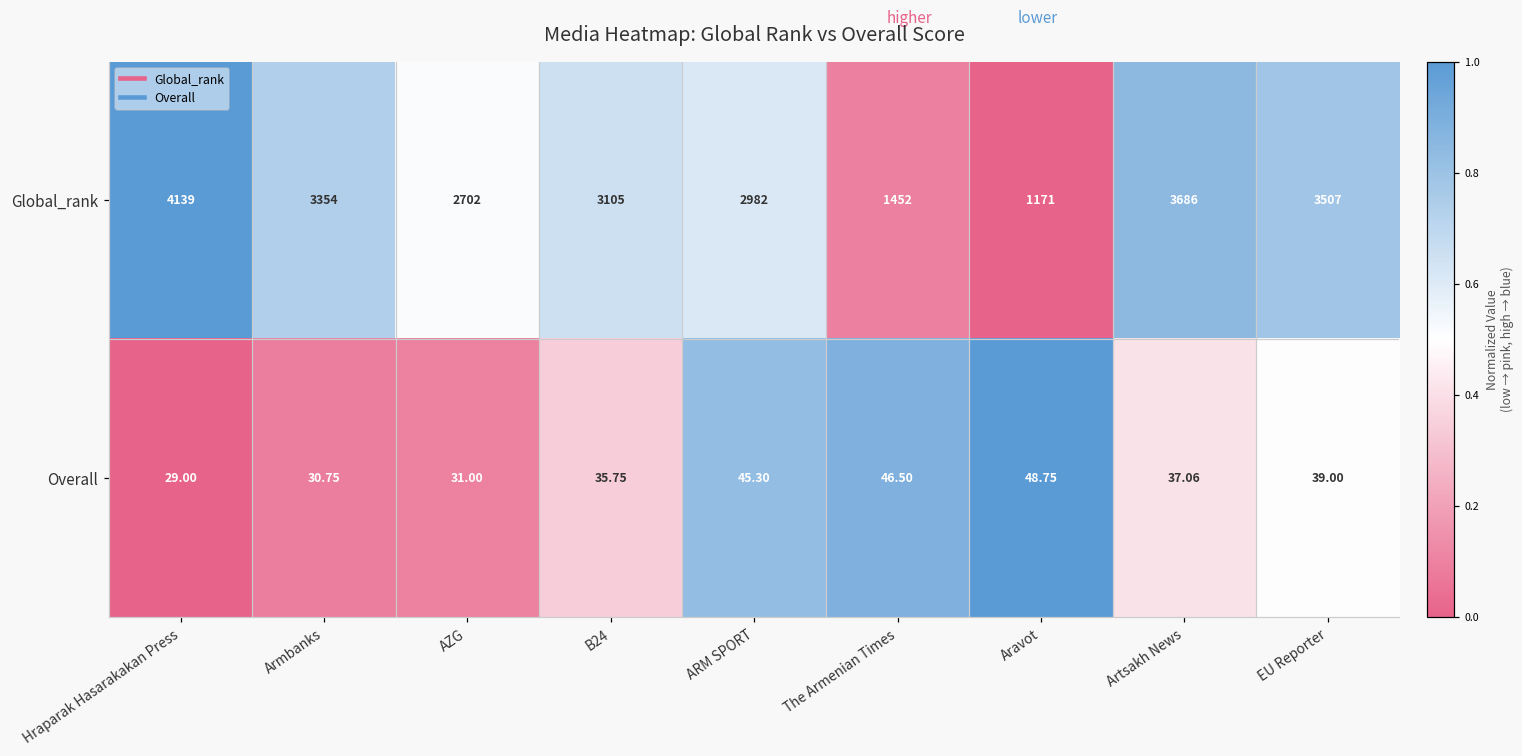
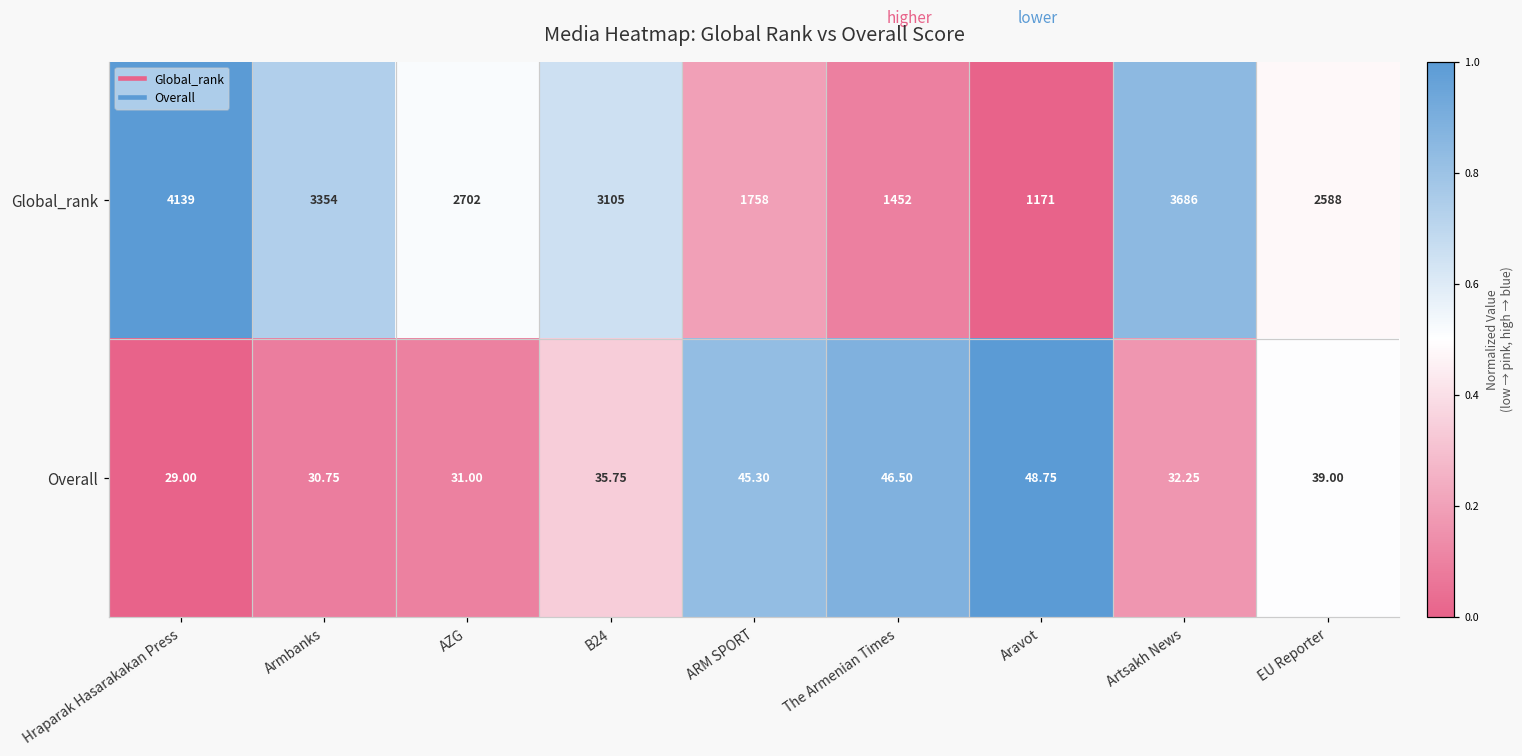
  {
    "Global_rank": {
      "Hraparak Hasarakakan Press": 4139,
      "Armbanks": 3354,
      "AZG": 2702,
      "B24": 3105,
-     "ARM SPORT": 2982,
+     "ARM SPORT": 1758,
      "The Armenian Times": 1452,
      "Aravot": 1171,
      "Artsakh News": 3686,
-     "EU Reporter": 3507
+     "EU Reporter": 2588
    },
    "Overall": {
      "Hraparak Hasarakakan Press": 29.00,
      "Armbanks": 30.75,
      "AZG": 31.00,
      "B24": 35.75,
      "ARM SPORT": 45.30,
      "The Armenian Times": 46.50,
      "Aravot": 48.75,
-     "Artsakh News": 37.06,
+     "Artsakh News": 32.25,
      "EU Reporter": 39.00
    }
  }
